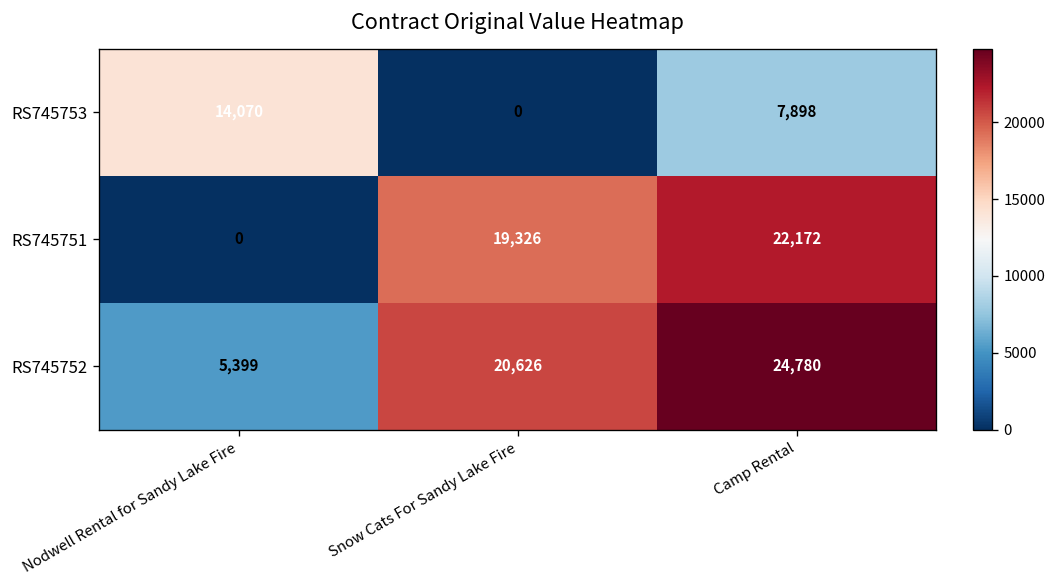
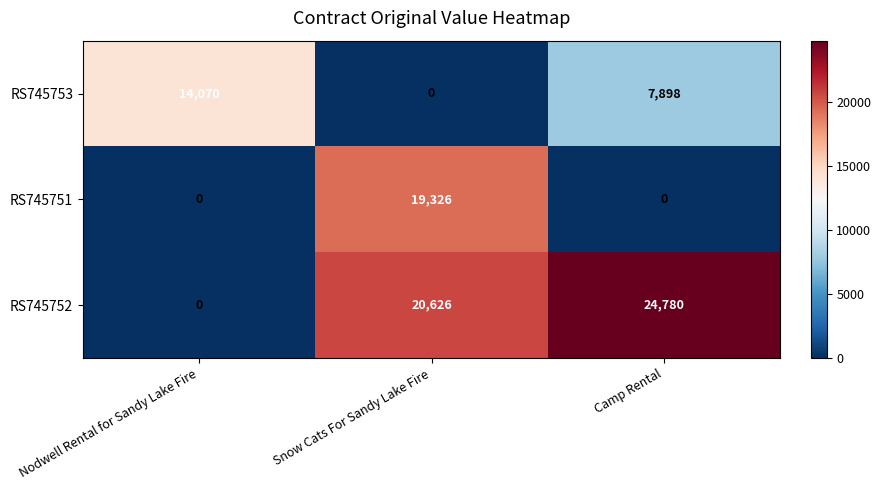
  {
    "RS745753": {
      "Snow Cats For Sandy Lake Fire": "0",
      "Camp Rental": "7,898"
    },
    "RS745751": {
      "Nodwell Rental for Sandy Lake Fire": "0",
      "Snow Cats For Sandy Lake Fire": "19,326",
-     "Camp Rental": "22,172"
+     "Camp Rental": "0"
    },
    "RS745752": {
-     "Nodwell Rental for Sandy Lake Fire": "5,399",
+     "Nodwell Rental for Sandy Lake Fire": "0",
      "Snow Cats For Sandy Lake Fire": "20,626",
      "Camp Rental": "24,780"
    }
  }
